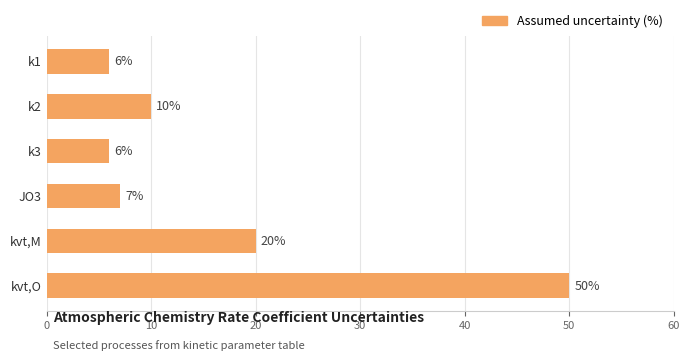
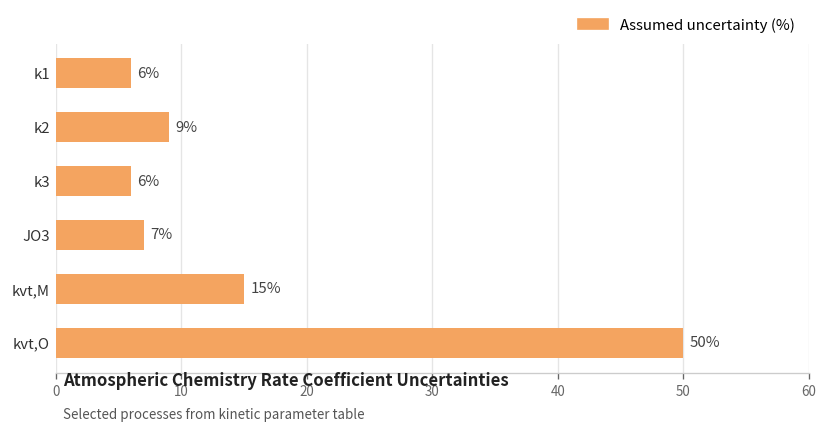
  {
    "k1": "6%",
-   "k2": "10%",
+   "k2": "9%",
    "k3": "6%",
    "JO3": "7%",
-   "kvt,M": "20%",
+   "kvt,M": "15%",
    "kvt,O": "50%"
  }
